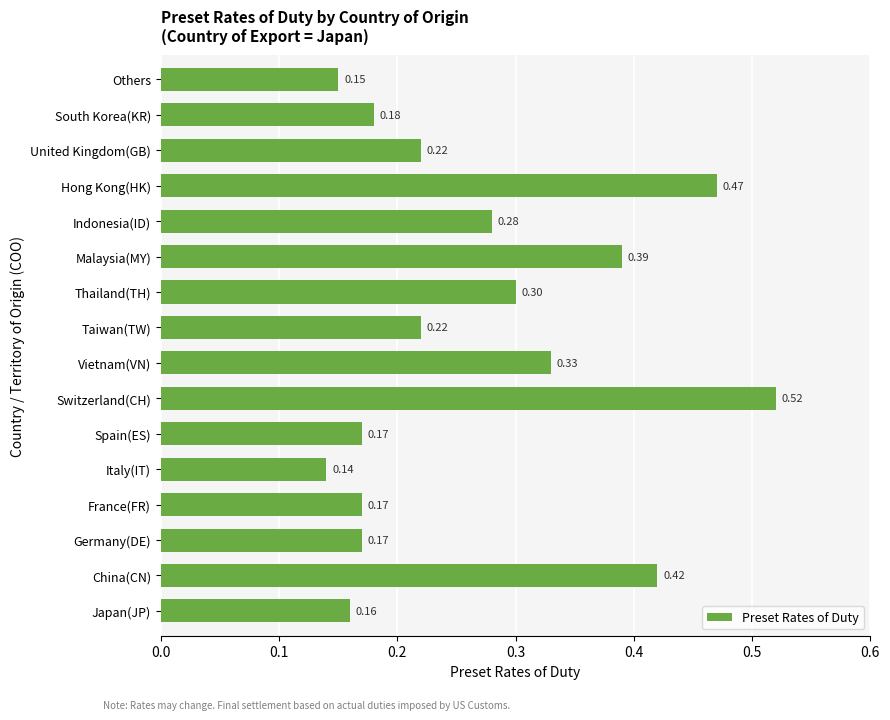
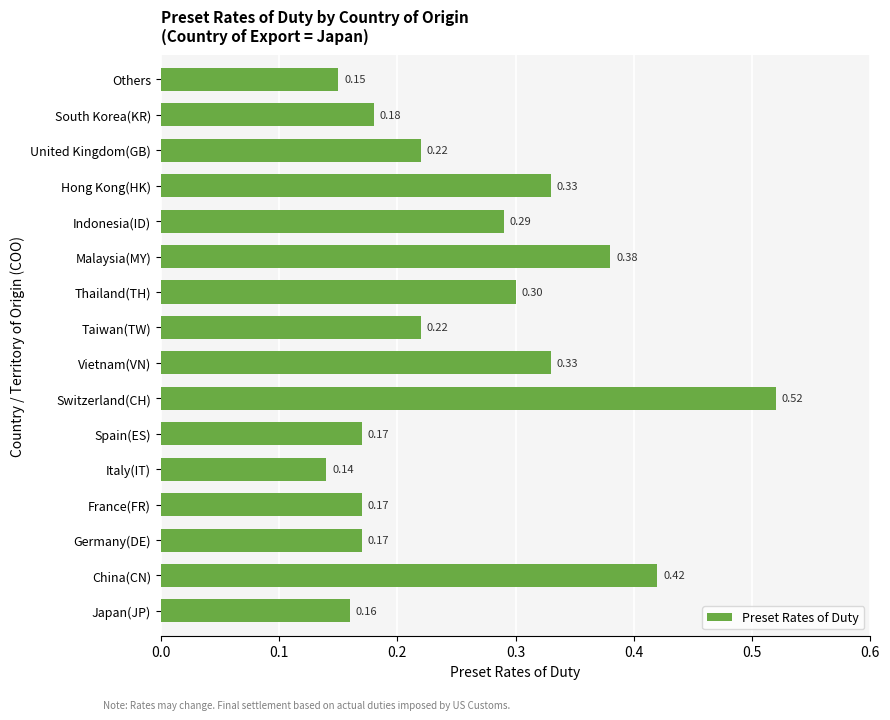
  {
    "Others": 0.15,
    "South Korea(KR)": 0.18,
    "United Kingdom(GB)": 0.22,
-   "Hong Kong(HK)": 0.47,
-   "Indonesia(ID)": 0.28,
-   "Malaysia(MY)": 0.39,
+   "Hong Kong(HK)": 0.33,
+   "Indonesia(ID)": 0.29,
+   "Malaysia(MY)": 0.38,
    "Thailand(TH)": 0.30,
    "Taiwan(TW)": 0.22,
    "Vietnam(VN)": 0.33,
    "Switzerland(CH)": 0.52,
    "Spain(ES)": 0.17,
    "Italy(IT)": 0.14,
    "France(FR)": 0.17,
    "Germany(DE)": 0.17,
    "China(CN)": 0.42,
    "Japan(JP)": 0.16
  }
